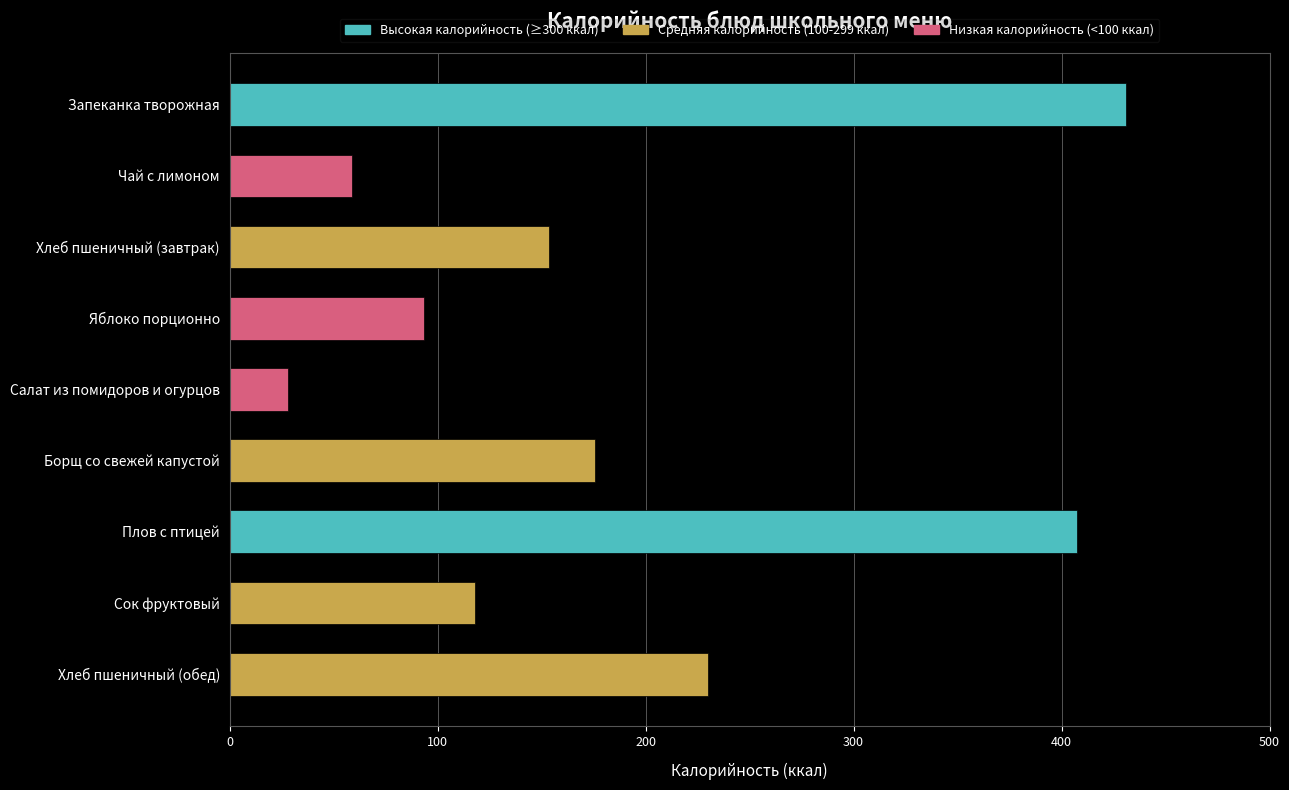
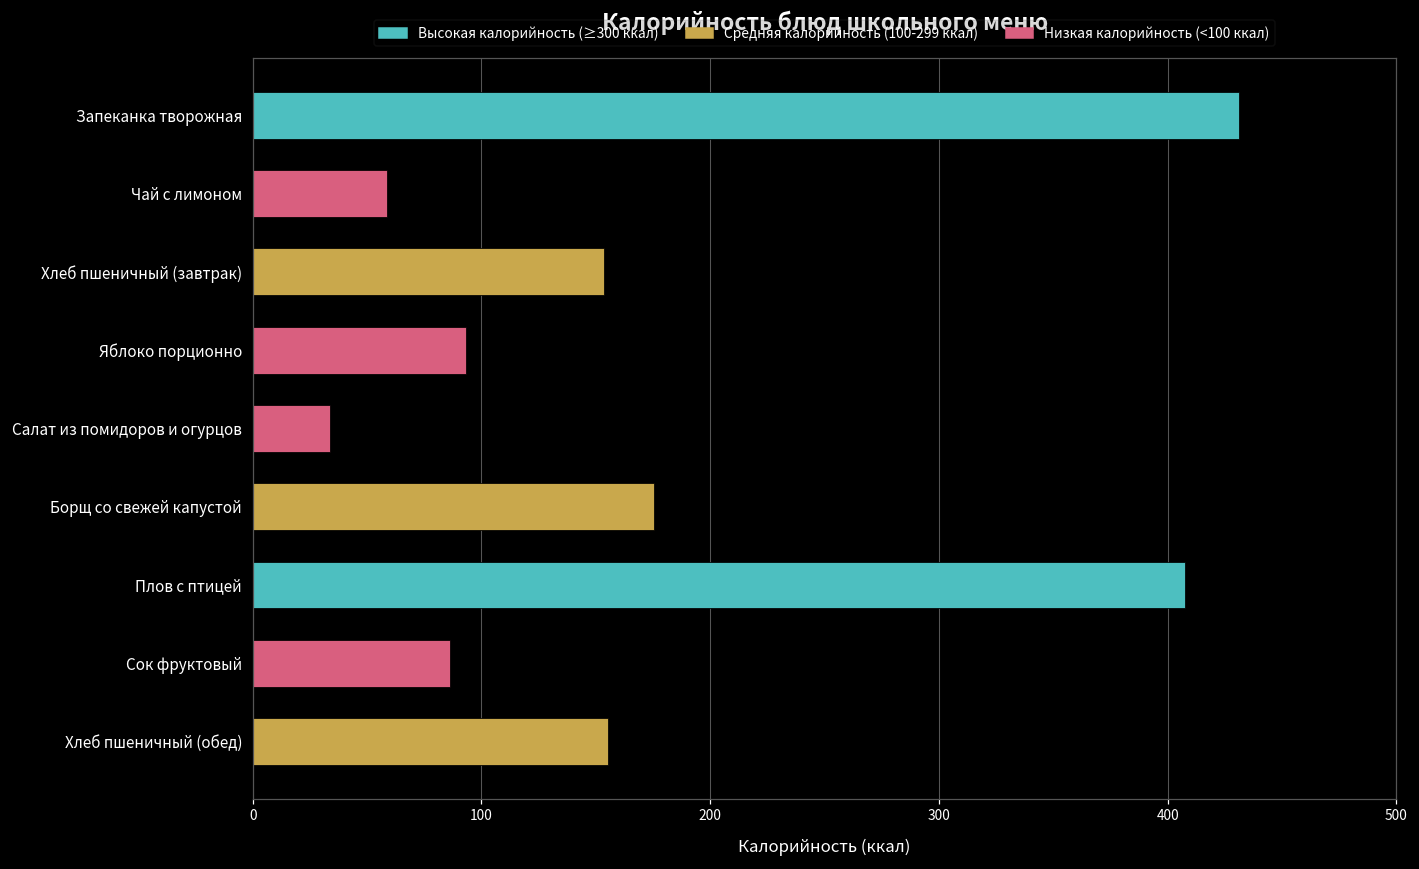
  {
    "Запеканка творожная": 431,
    "Чай с лимоном": 59,
    "Хлеб пшеничный (завтрак)": 153,
    "Яблоко порционно": 93,
-   "Салат из помидоров и огурцов": 28,
+   "Салат из помидоров и огурцов": 34,
    "Борщ со свежей капустой": 175,
    "Плов с птицей": 408,
-   "Сок фруктовый": 118,
-   "Хлеб пшеничный (обед)": 230
+   "Сок фруктовый": 86,
+   "Хлеб пшеничный (обед)": 155
  }
